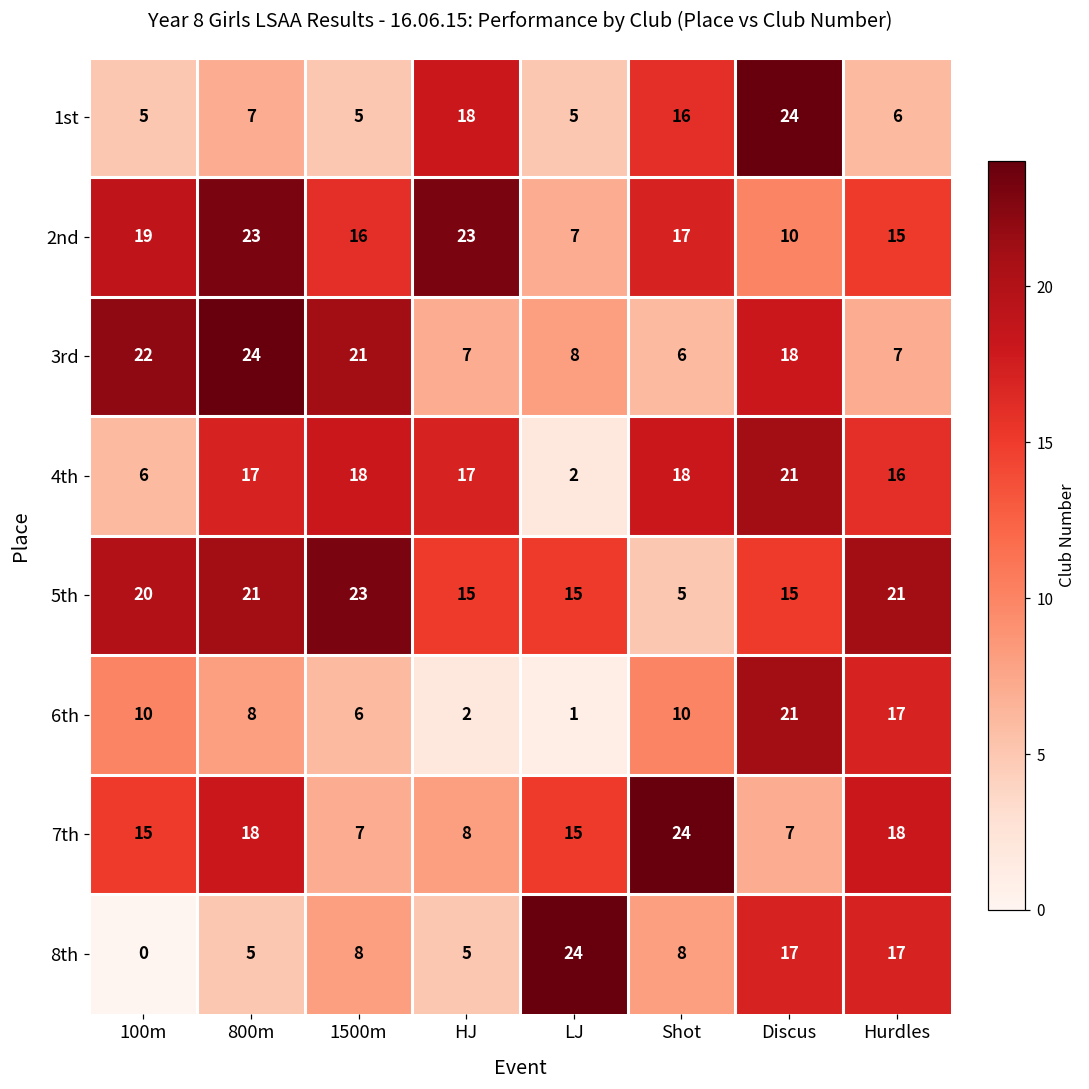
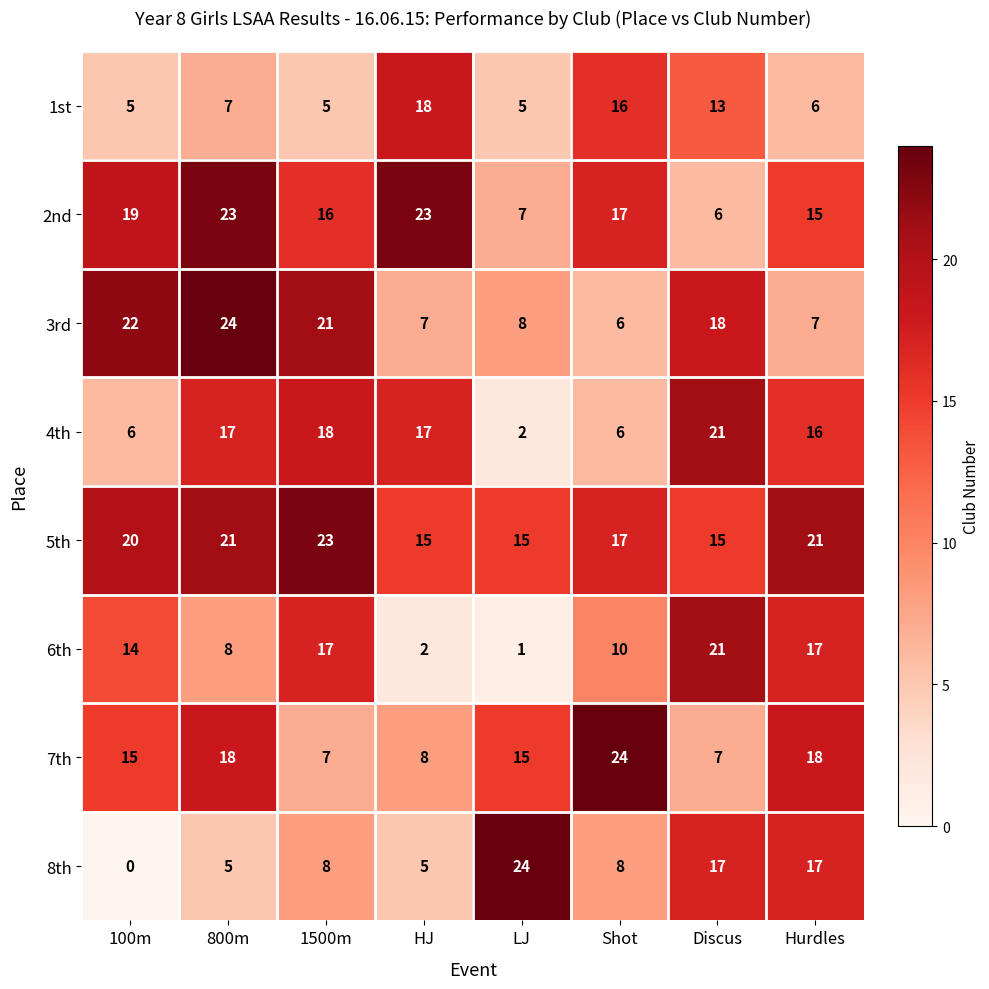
  {
    "1st": {
      "100m": 5,
      "800m": 7,
      "1500m": 5,
      "HJ": 18,
      "LJ": 5,
      "Shot": 16,
-     "Discus": 24,
+     "Discus": 13,
      "Hurdles": 6
    },
    "2nd": {
      "100m": 19,
      "800m": 23,
      "1500m": 16,
      "HJ": 23,
      "LJ": 7,
      "Shot": 17,
-     "Discus": 10,
+     "Discus": 6,
      "Hurdles": 15
    },
    "3rd": {
      "100m": 22,
      "800m": 24,
      "1500m": 21,
      "HJ": 7,
      "LJ": 8,
      "Shot": 6,
      "Discus": 18,
      "Hurdles": 7
    },
    "4th": {
      "100m": 6,
      "800m": 17,
      "1500m": 18,
      "HJ": 17,
      "LJ": 2,
-     "Shot": 18,
+     "Shot": 6,
      "Discus": 21,
      "Hurdles": 16
    },
    "5th": {
      "100m": 20,
      "800m": 21,
      "1500m": 23,
      "HJ": 15,
      "LJ": 15,
-     "Shot": 5,
+     "Shot": 17,
      "Discus": 15,
      "Hurdles": 21
    },
    "6th": {
-     "100m": 10,
+     "100m": 14,
      "800m": 8,
-     "1500m": 6,
+     "1500m": 17,
      "HJ": 2,
      "LJ": 1,
      "Shot": 10,
      "Discus": 21,
      "Hurdles": 17
    },
    "7th": {
      "100m": 15,
      "800m": 18,
      "1500m": 7,
      "HJ": 8,
      "LJ": 15,
      "Shot": 24,
      "Discus": 7,
      "Hurdles": 18
    },
    "8th": {
      "100m": 0,
      "800m": 5,
      "1500m": 8,
      "HJ": 5,
      "LJ": 24,
      "Shot": 8,
      "Discus": 17,
      "Hurdles": 17
    }
  }
